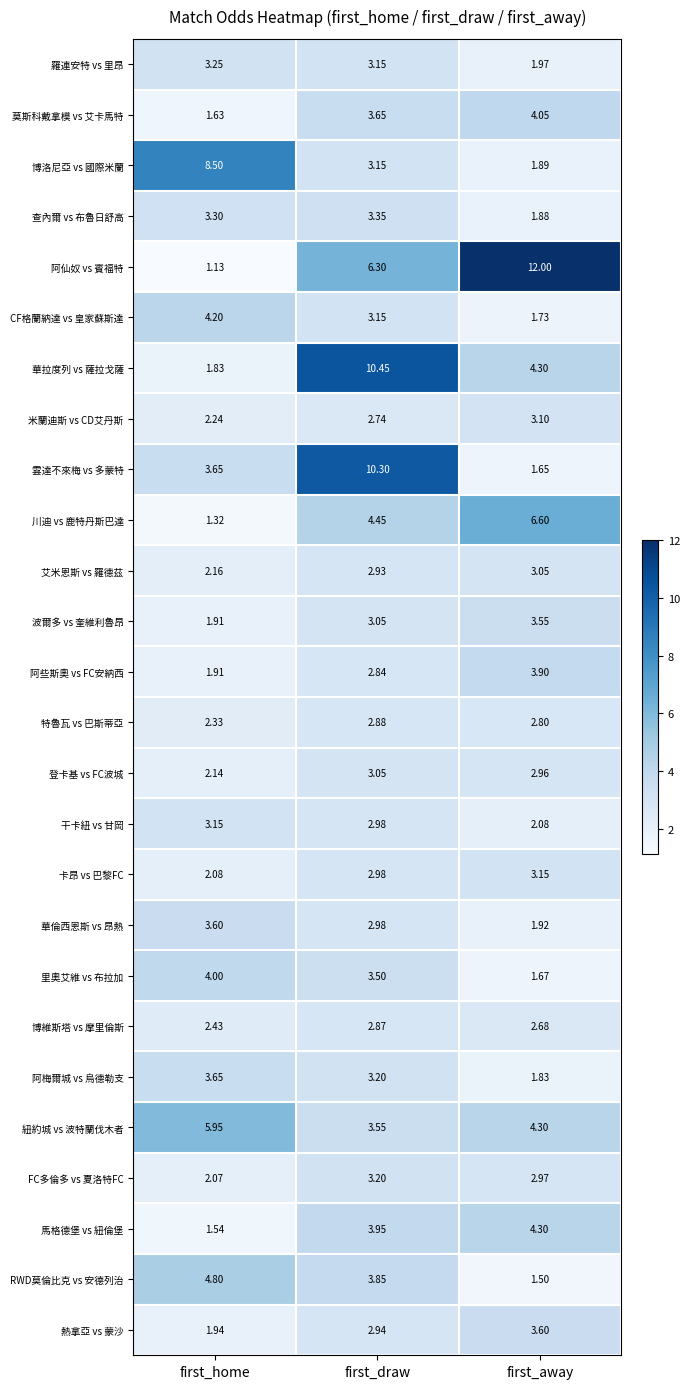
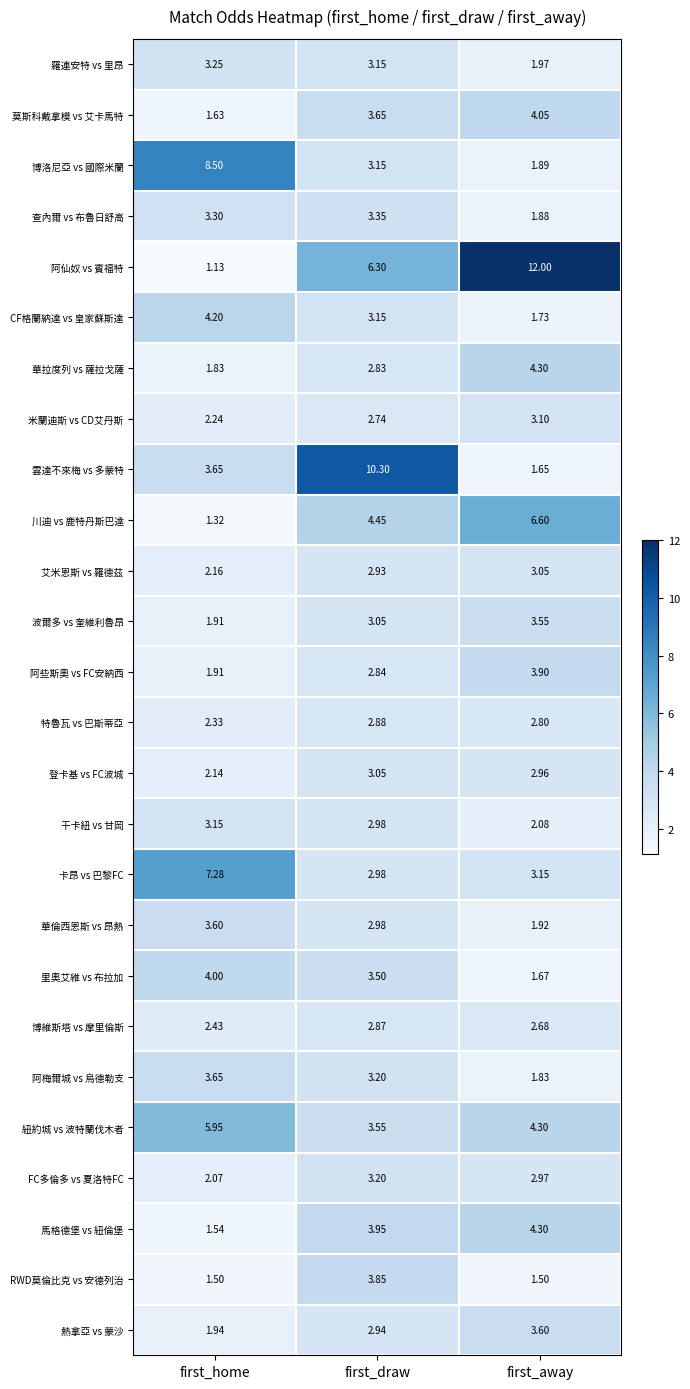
  {
    "羅連安特 vs 里昂": {
      "first_home": 3.25,
      "first_draw": 3.15,
      "first_away": 1.97
    },
    "莫斯科戴拿模 vs 艾卡馬特": {
      "first_home": 1.63,
      "first_draw": 3.65,
      "first_away": 4.05
    },
    "博洛尼亞 vs 國際米蘭": {
      "first_home": 8.50,
      "first_draw": 3.15,
      "first_away": 1.89
    },
    "查內爾 vs 布魯日舒高": {
      "first_home": 3.30,
      "first_draw": 3.35,
      "first_away": 1.88
    },
    "阿仙奴 vs 賓福特": {
      "first_home": 1.13,
      "first_draw": 6.30,
      "first_away": 12.00
    },
    "CF格蘭納達 vs 皇家蘇斯達": {
      "first_home": 4.20,
      "first_draw": 3.15,
      "first_away": 1.73
    },
    "華拉度列 vs 薩拉戈薩": {
      "first_home": 1.83,
-     "first_draw": 10.45,
+     "first_draw": 2.83,
      "first_away": 4.30
    },
    "米蘭迪斯 vs CD艾丹斯": {
      "first_home": 2.24,
      "first_draw": 2.74,
      "first_away": 3.10
    },
    "雲達不來梅 vs 多蒙特": {
      "first_home": 3.65,
      "first_draw": 10.30,
      "first_away": 1.65
    },
    "川迪 vs 鹿特丹斯巴達": {
      "first_home": 1.32,
      "first_draw": 4.45,
      "first_away": 6.60
    },
    "艾米恩斯 vs 羅德茲": {
      "first_home": 2.16,
      "first_draw": 2.93,
      "first_away": 3.05
    },
    "波爾多 vs 奎維利魯昂": {
      "first_home": 1.91,
      "first_draw": 3.05,
      "first_away": 3.55
    },
    "阿些斯奧 vs FC安納西": {
      "first_home": 1.91,
      "first_draw": 2.84,
      "first_away": 3.90
    },
    "特魯瓦 vs 巴斯蒂亞": {
      "first_home": 2.33,
      "first_draw": 2.88,
      "first_away": 2.80
    },
    "登卡基 vs FC波城": {
      "first_home": 2.14,
      "first_draw": 3.05,
      "first_away": 2.96
    },
    "干卡紐 vs 甘岡": {
      "first_home": 3.15,
      "first_draw": 2.98,
      "first_away": 2.08
    },
    "卡昂 vs 巴黎FC": {
-     "first_home": 2.08,
+     "first_home": 7.28,
      "first_draw": 2.98,
      "first_away": 3.15
    },
    "華倫西恩斯 vs 昂熱": {
      "first_home": 3.60,
      "first_draw": 2.98,
      "first_away": 1.92
    },
    "里奧艾維 vs 布拉加": {
      "first_home": 4.00,
      "first_draw": 3.50,
      "first_away": 1.67
    },
    "博維斯塔 vs 摩里倫斯": {
      "first_home": 2.43,
      "first_draw": 2.87,
      "first_away": 2.68
    },
    "阿梅爾城 vs 烏德勒支": {
      "first_home": 3.65,
      "first_draw": 3.20,
      "first_away": 1.83
    },
    "紐約城 vs 波特蘭伐木者": {
      "first_home": 5.95,
      "first_draw": 3.55,
      "first_away": 4.30
    },
    "FC多倫多 vs 夏洛特FC": {
      "first_home": 2.07,
      "first_draw": 3.20,
      "first_away": 2.97
    },
    "馬格德堡 vs 紐倫堡": {
      "first_home": 1.54,
      "first_draw": 3.95,
      "first_away": 4.30
    },
    "RWD莫倫比克 vs 安德列治": {
-     "first_home": 4.80,
+     "first_home": 1.50,
      "first_draw": 3.85,
      "first_away": 1.50
    },
    "熱拿亞 vs 蒙沙": {
      "first_home": 1.94,
      "first_draw": 2.94,
      "first_away": 3.60
    }
  }
